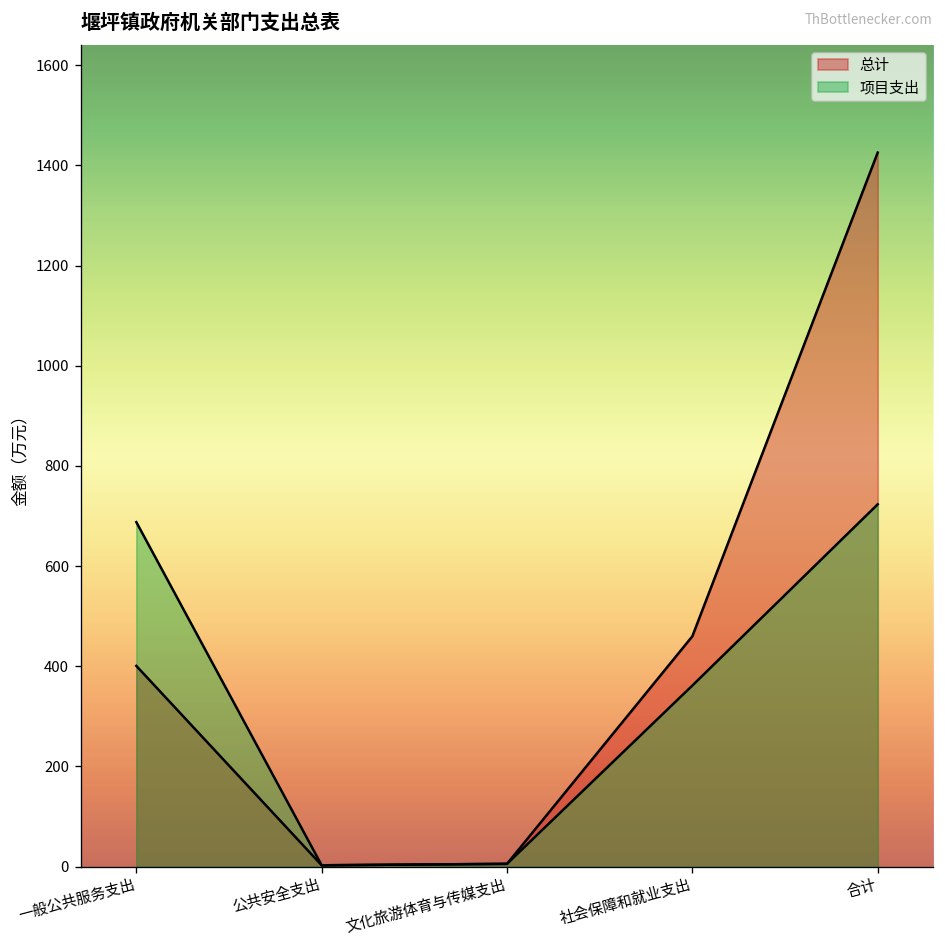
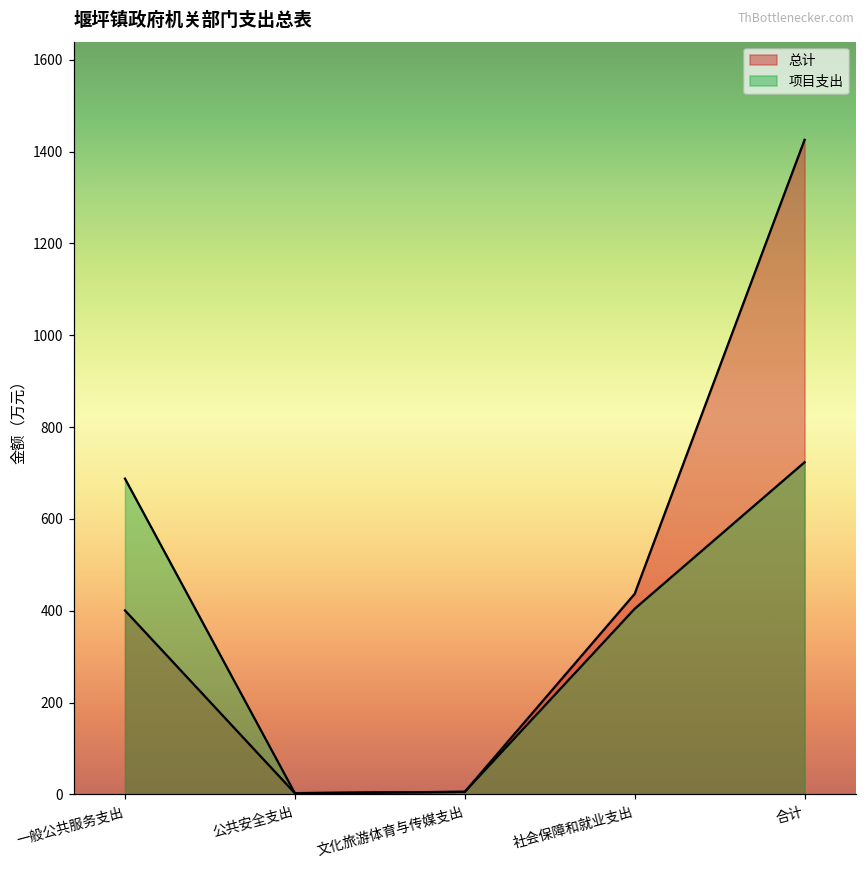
  {
    "总计": {
      "一般公共服务支出": 400,
-     "社会保障和就业支出": 460,
+     "社会保障和就业支出": 440,
      "合计": 1430
    },
    "项目支出": {
      "一般公共服务支出": 690,
-     "社会保障和就业支出": 360,
+     "社会保障和就业支出": 400,
      "合计": 720
    }
  }
